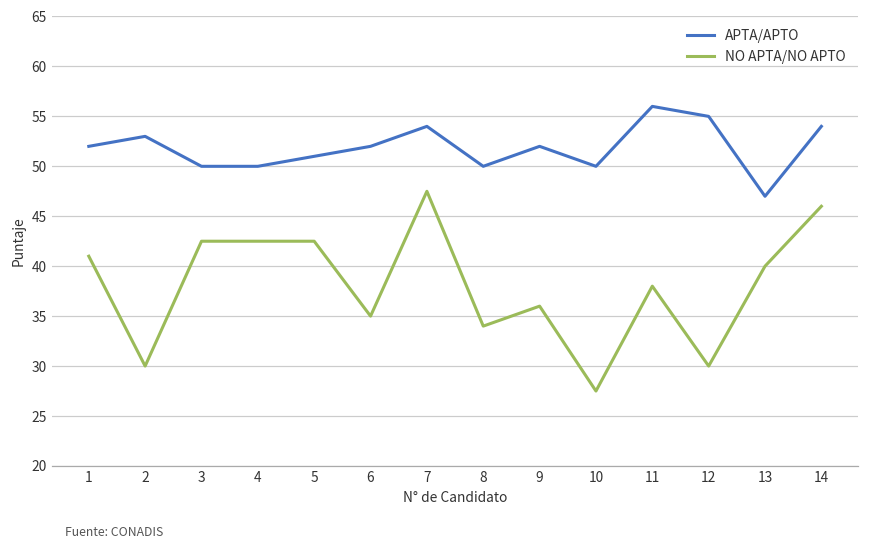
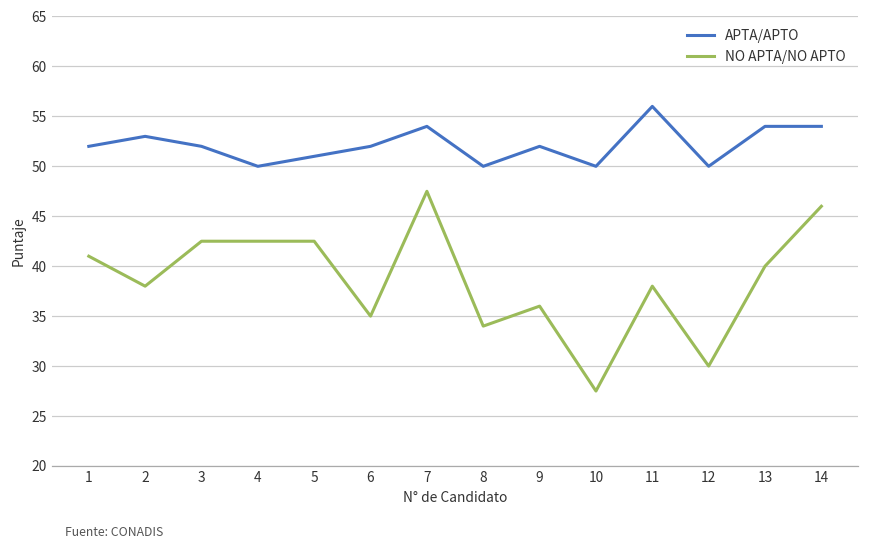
  {
    "APTA/APTO": {
      "1": 52,
      "2": 53,
-     "3": 50,
+     "3": 52,
      "4": 50,
      "5": 51,
      "6": 52,
      "7": 54,
      "8": 50,
      "9": 52,
      "10": 50,
      "11": 56,
-     "12": 55,
-     "13": 47,
+     "12": 50,
+     "13": 54,
      "14": 54
    },
    "NO APTA/NO APTO": {
      "1": 41,
-     "2": 30,
+     "2": 38,
      "3": 43,
      "4": 43,
      "5": 43,
      "6": 35,
      "7": 48,
      "8": 34,
      "9": 36,
      "10": 28,
      "11": 38,
      "12": 30,
      "13": 40,
      "14": 46
    }
  }
